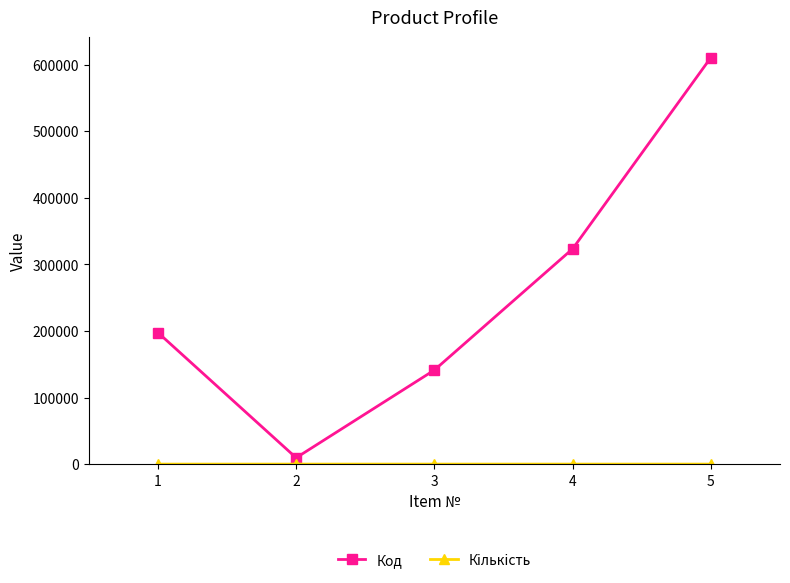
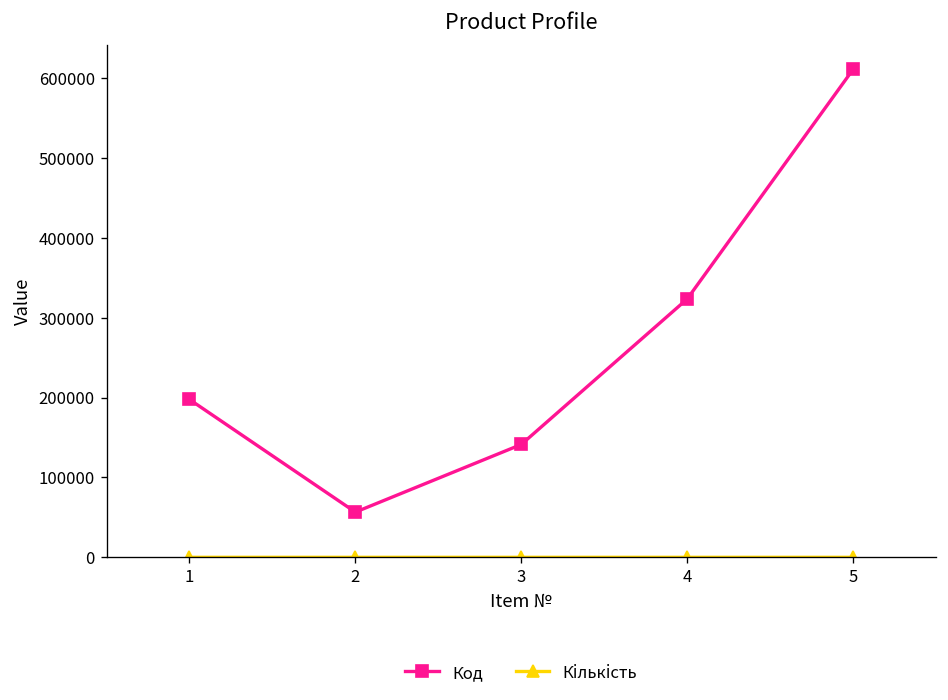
  {
    "Код": {
      "1": 200000,
-     "2": 10000,
+     "2": 60000,
      "3": 140000,
      "4": 320000,
      "5": 610000
    },
    "Кількість": {
      "1": 0,
      "2": 0,
      "3": 0,
      "4": 0,
      "5": 0
    }
  }
